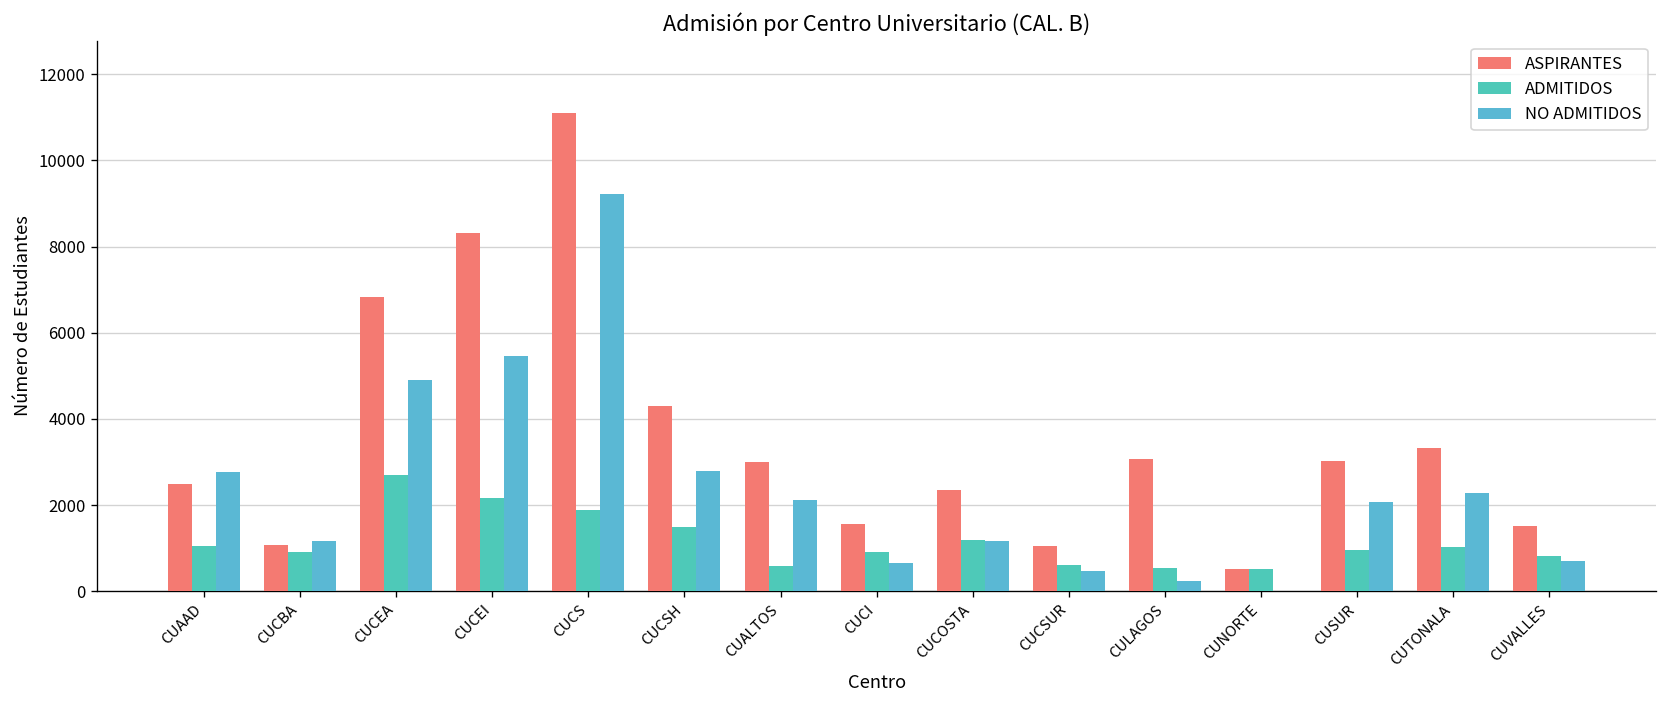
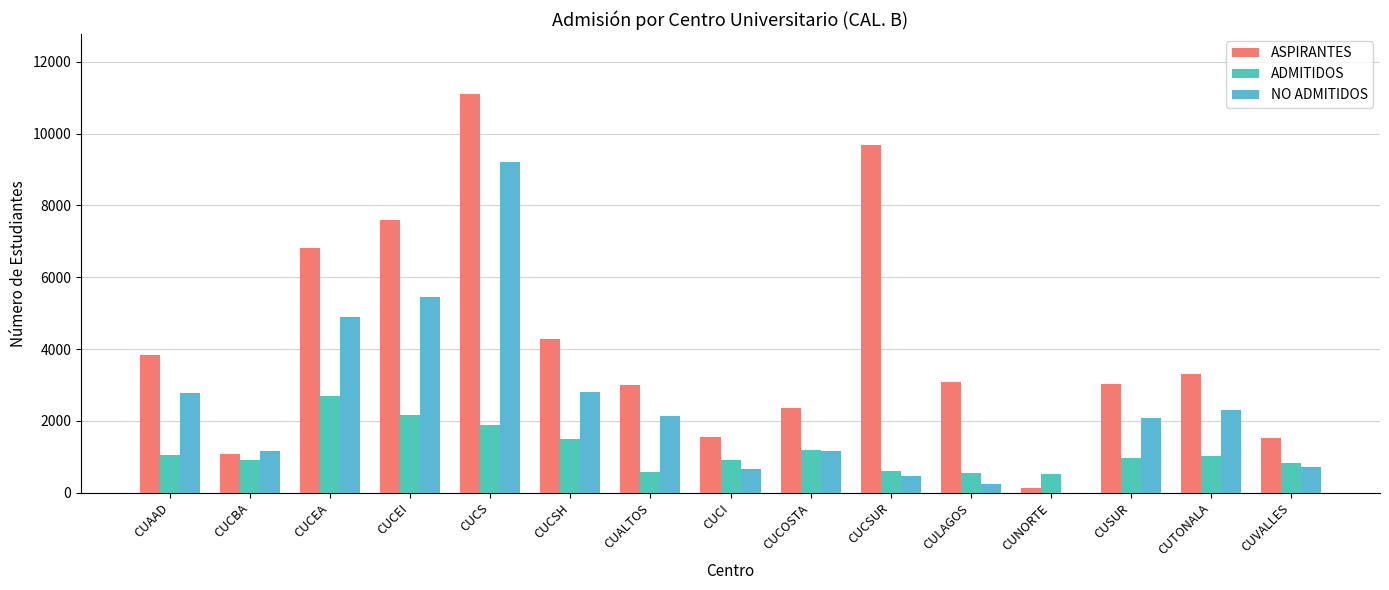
  {
    "ASPIRANTES": {
-     "CUAAD": 2500,
+     "CUAAD": 3800,
      "CUCBA": 1100,
      "CUCEA": 6800,
-     "CUCEI": 8300,
+     "CUCEI": 7600,
      "CUCS": 11100,
      "CUCSH": 4300,
      "CUALTOS": 3000,
      "CUCI": 1600,
      "CUCOSTA": 2400,
-     "CUCSUR": 1100,
+     "CUCSUR": 9700,
      "CULAGOS": 3100,
-     "CUNORTE": 500,
+     "CUNORTE": 100,
      "CUSUR": 3000,
      "CUTONALA": 3300,
      "CUVALLES": 1500
    }
  }
